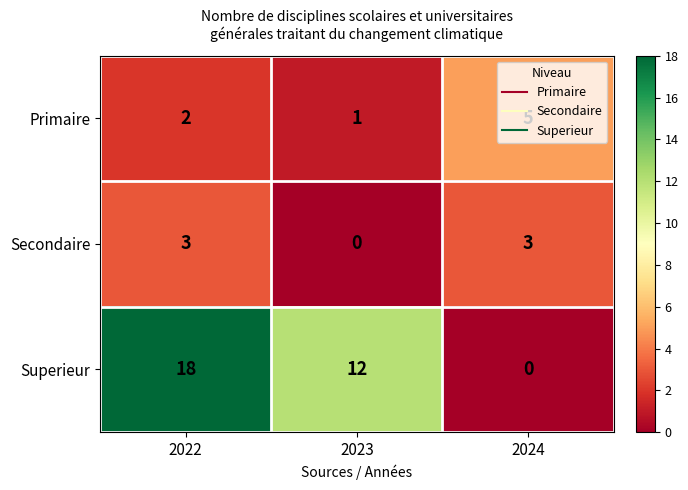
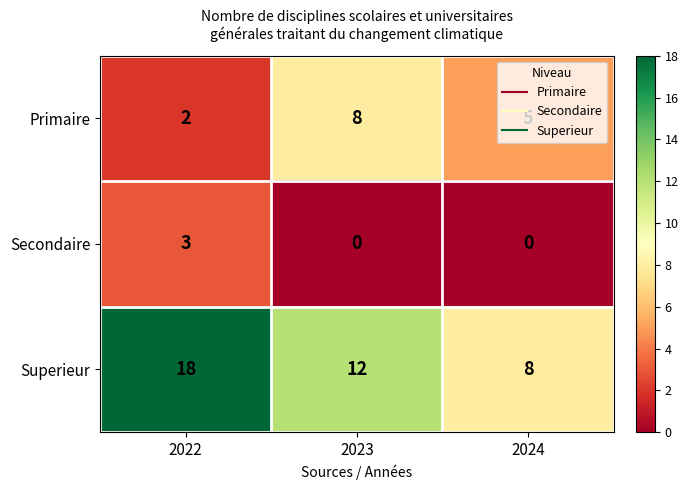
  {
    "Primaire": {
      "2022": 2,
-     "2023": 1
+     "2023": 8
    },
    "Secondaire": {
      "2022": 3,
      "2023": 0,
-     "2024": 3
+     "2024": 0
    },
    "Superieur": {
      "2022": 18,
      "2023": 12,
-     "2024": 0
+     "2024": 8
    }
  }
